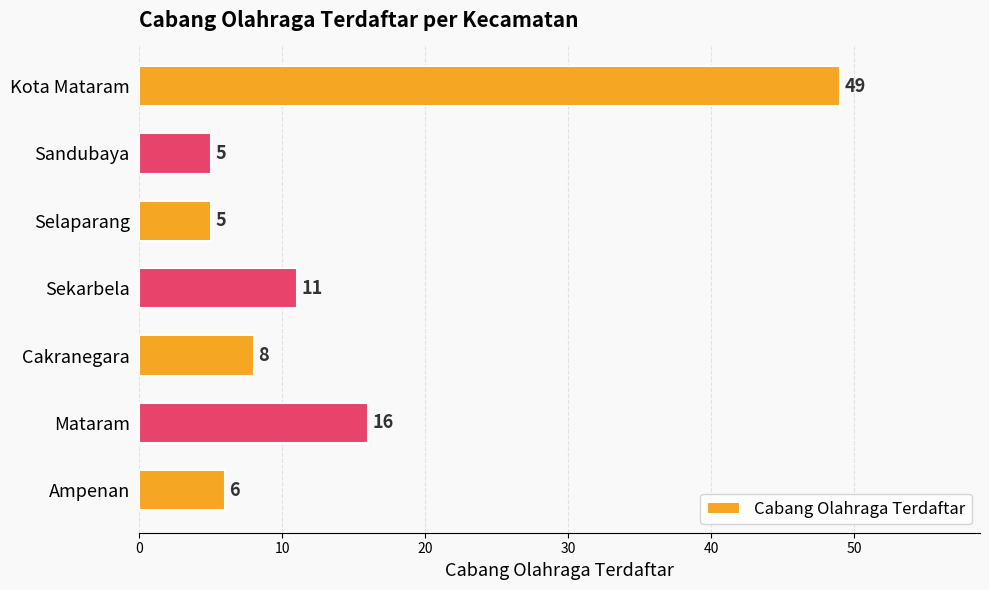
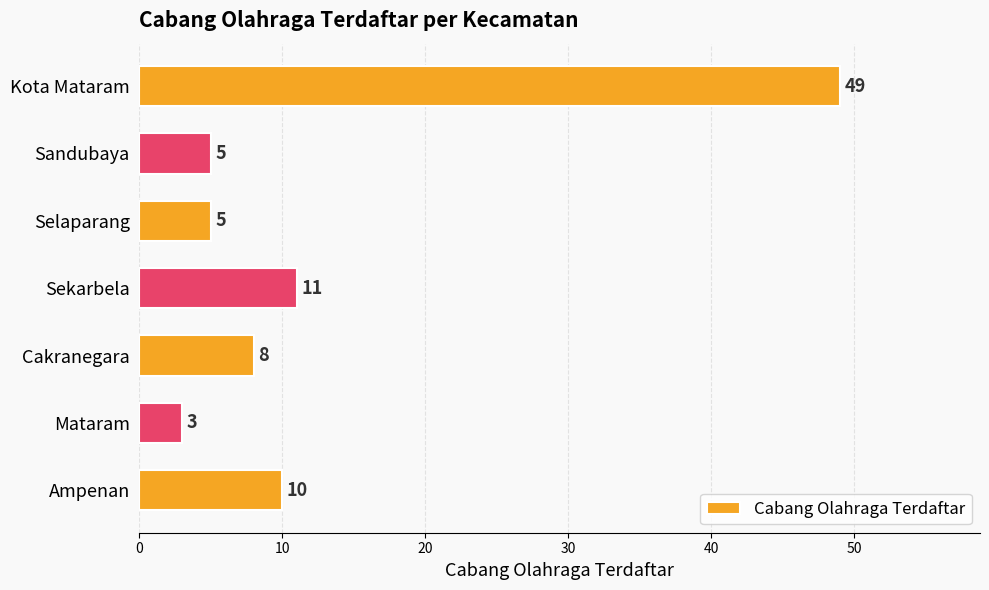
  {
    "Kota Mataram": 49,
    "Sandubaya": 5,
    "Selaparang": 5,
    "Sekarbela": 11,
    "Cakranegara": 8,
-   "Mataram": 16,
-   "Ampenan": 6
+   "Mataram": 3,
+   "Ampenan": 10
  }
